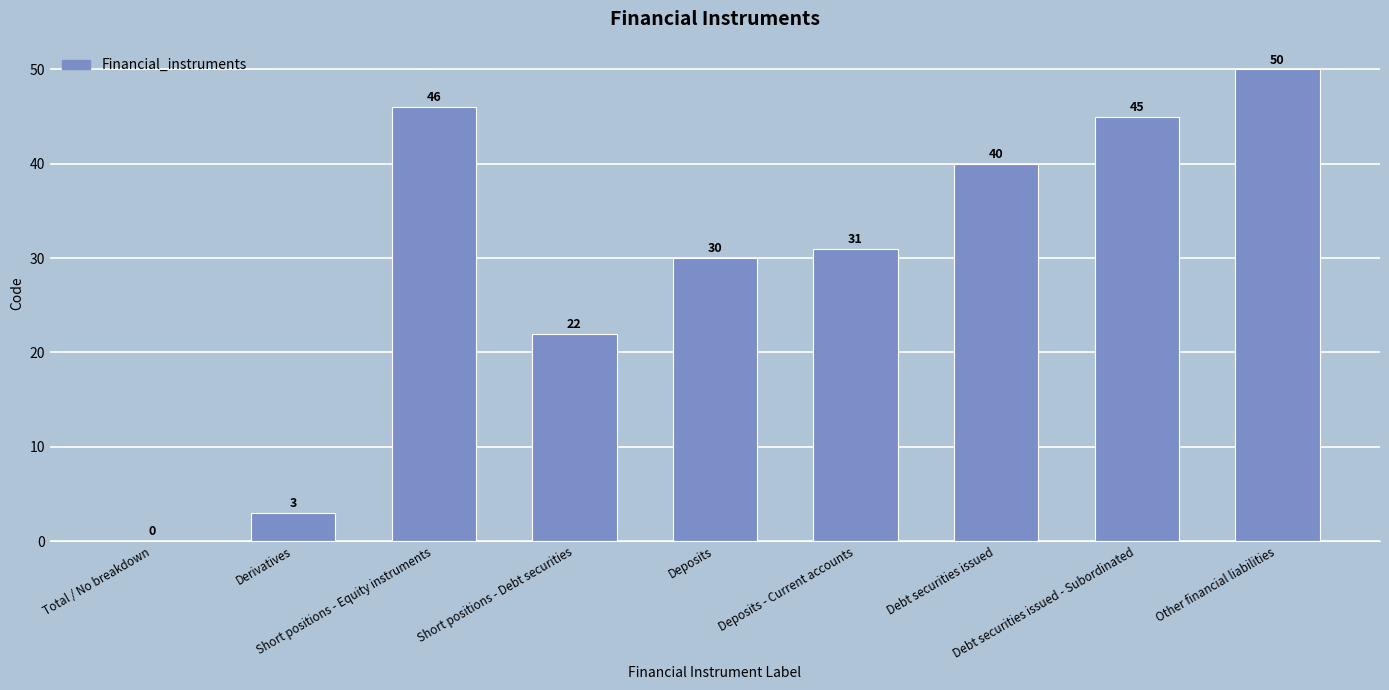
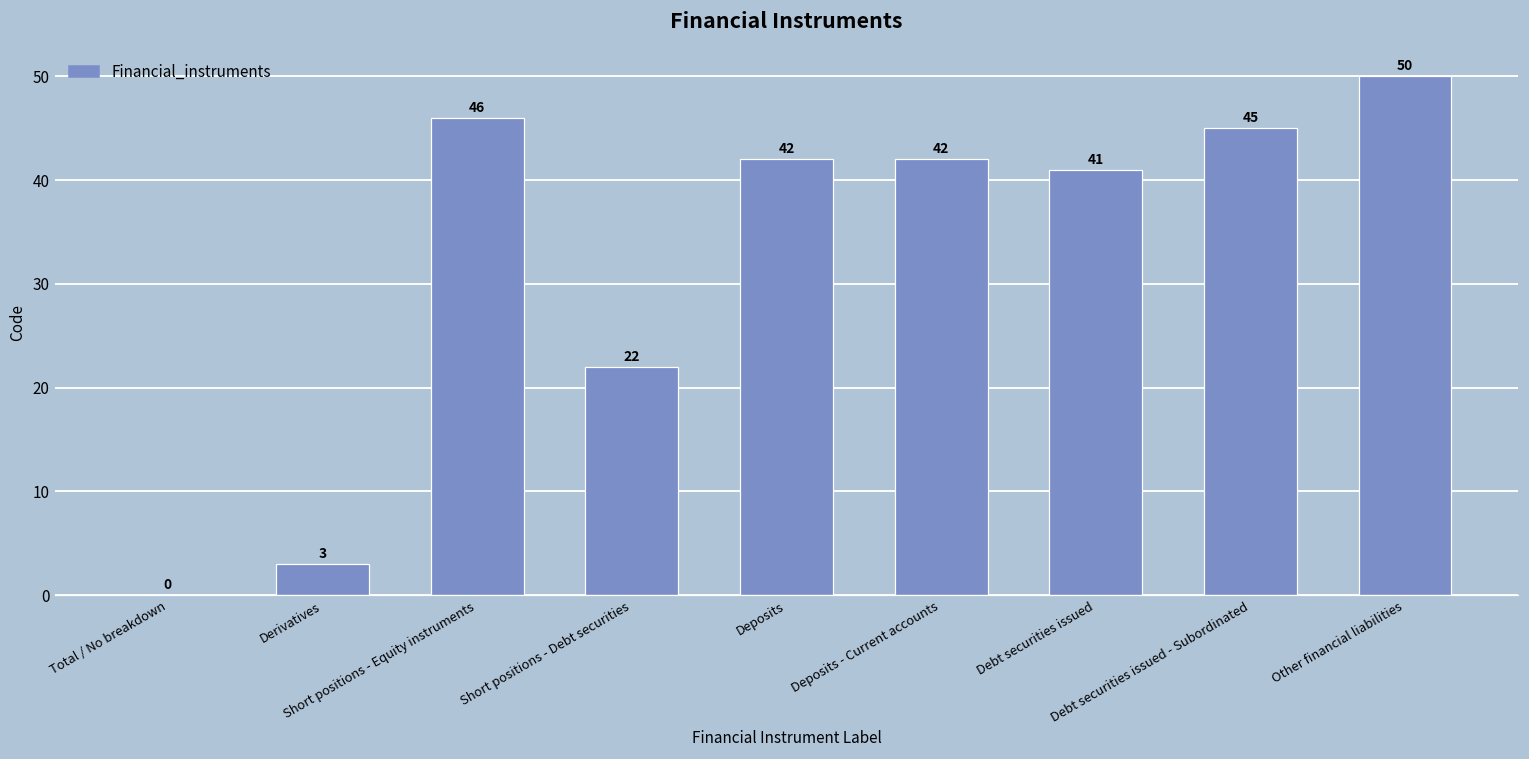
  {
    "Total / No breakdown": 0,
    "Derivatives": 3,
    "Short positions - Equity instruments": 46,
    "Short positions - Debt securities": 22,
-   "Deposits": 30,
-   "Deposits - Current accounts": 31,
-   "Debt securities issued": 40,
+   "Deposits": 42,
+   "Deposits - Current accounts": 42,
+   "Debt securities issued": 41,
    "Debt securities issued - Subordinated": 45,
    "Other financial liabilities": 50
  }
